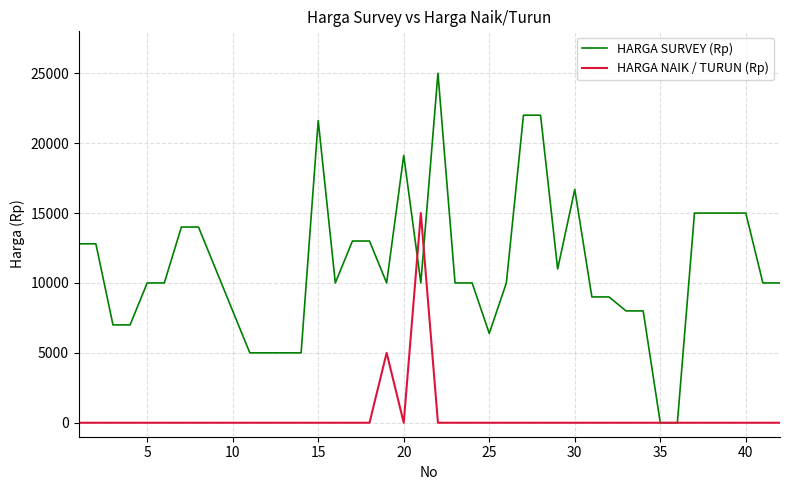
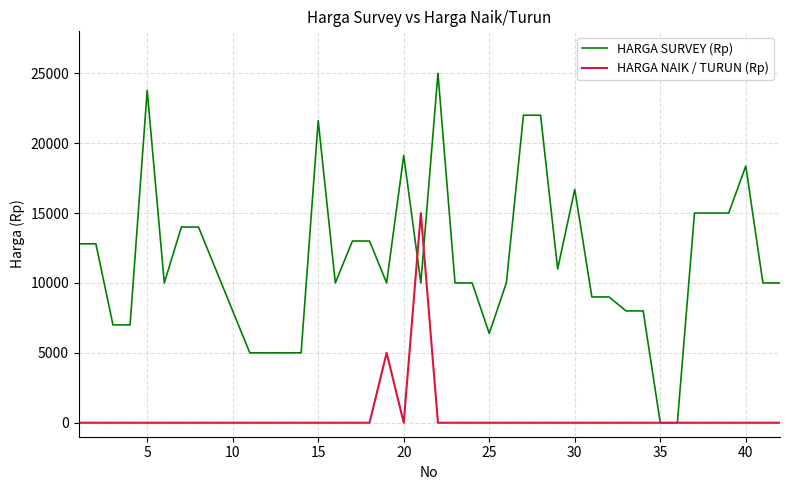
  {
    "HARGA SURVEY (Rp)": {
-     "5": 10000,
+     "5": 23800,
      "15": 21600,
      "20": 19100,
      "25": 6400,
      "30": 16700,
-     "40": 15000
+     "40": 18400
    },
    "HARGA NAIK / TURUN (Rp)": {
      "5": 0,
      "15": 0,
      "20": 0,
      "25": 0,
      "30": 0,
      "40": 0
    }
  }
